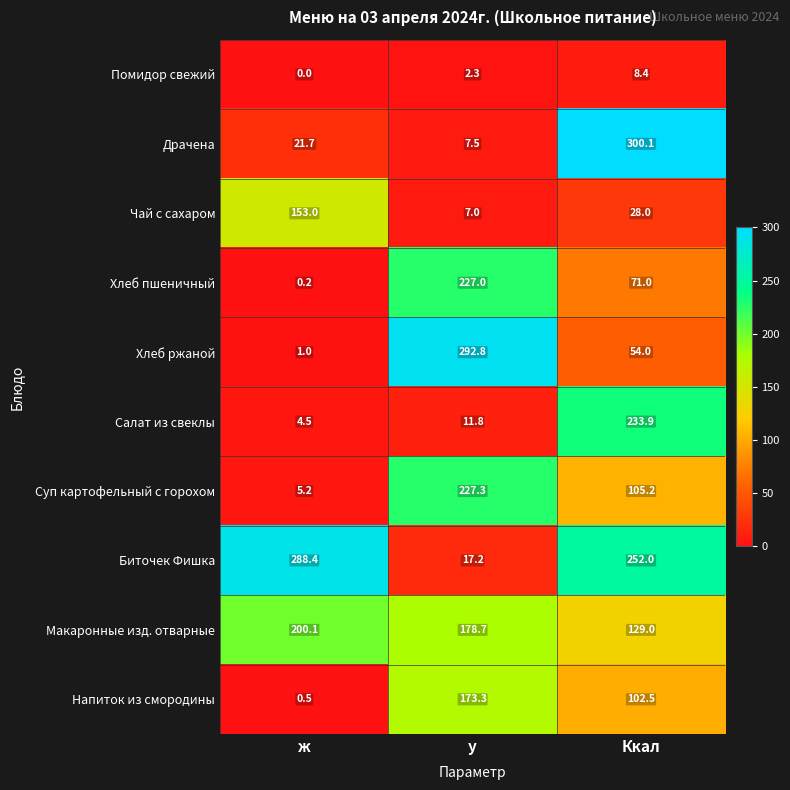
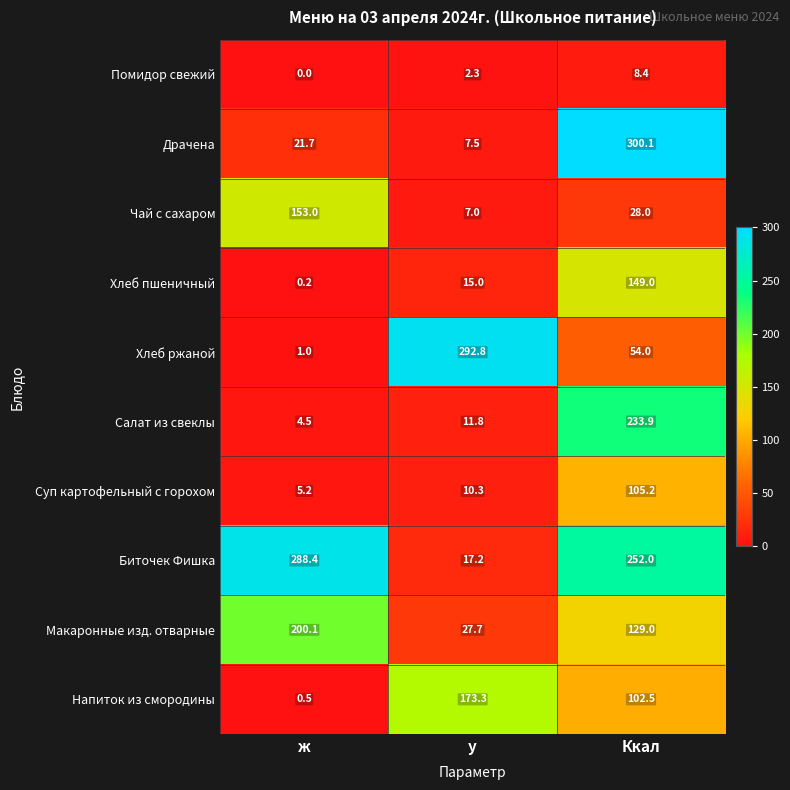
  {
    "Хлеб пшеничный": {
-     "у": 227.0,
-     "Ккал": 71.0
+     "у": 15.0,
+     "Ккал": 149.0
    },
    "Суп картофельный с горохом": {
-     "у": 227.3
+     "у": 10.3
    },
    "Макаронные изд. отварные": {
-     "у": 178.7
+     "у": 27.7
    }
  }
